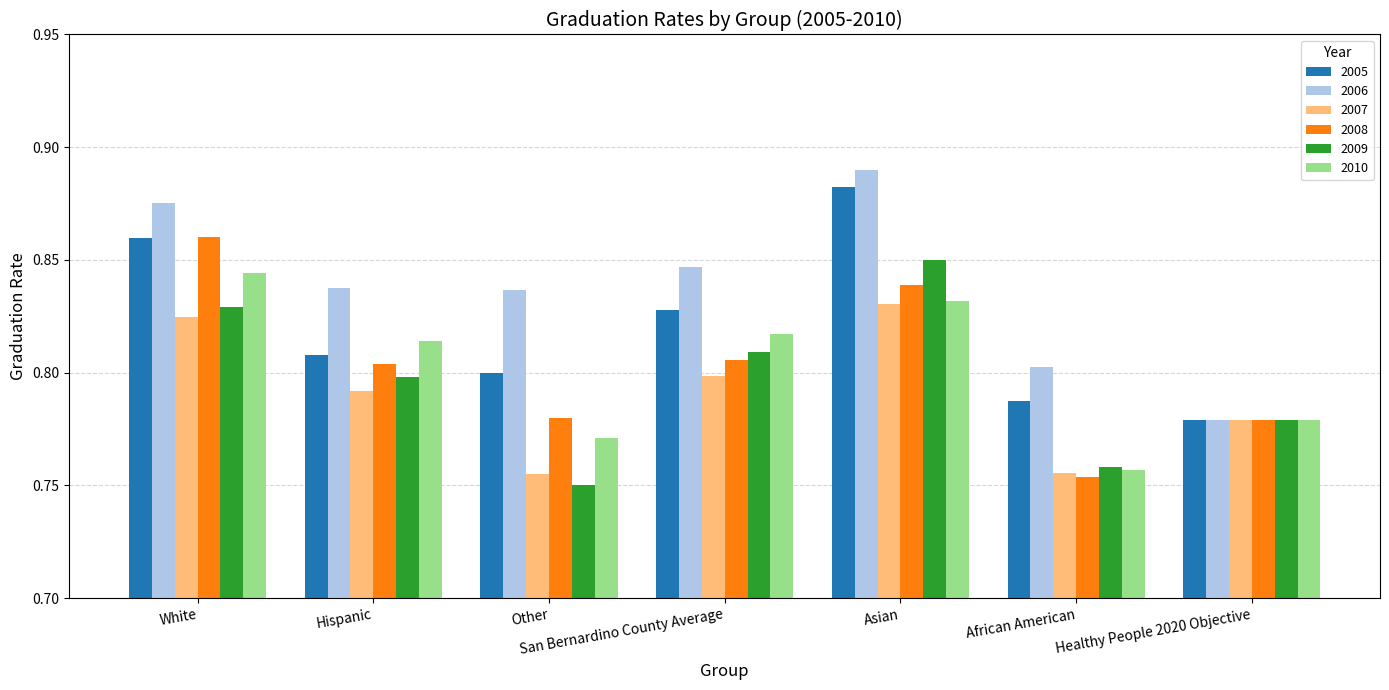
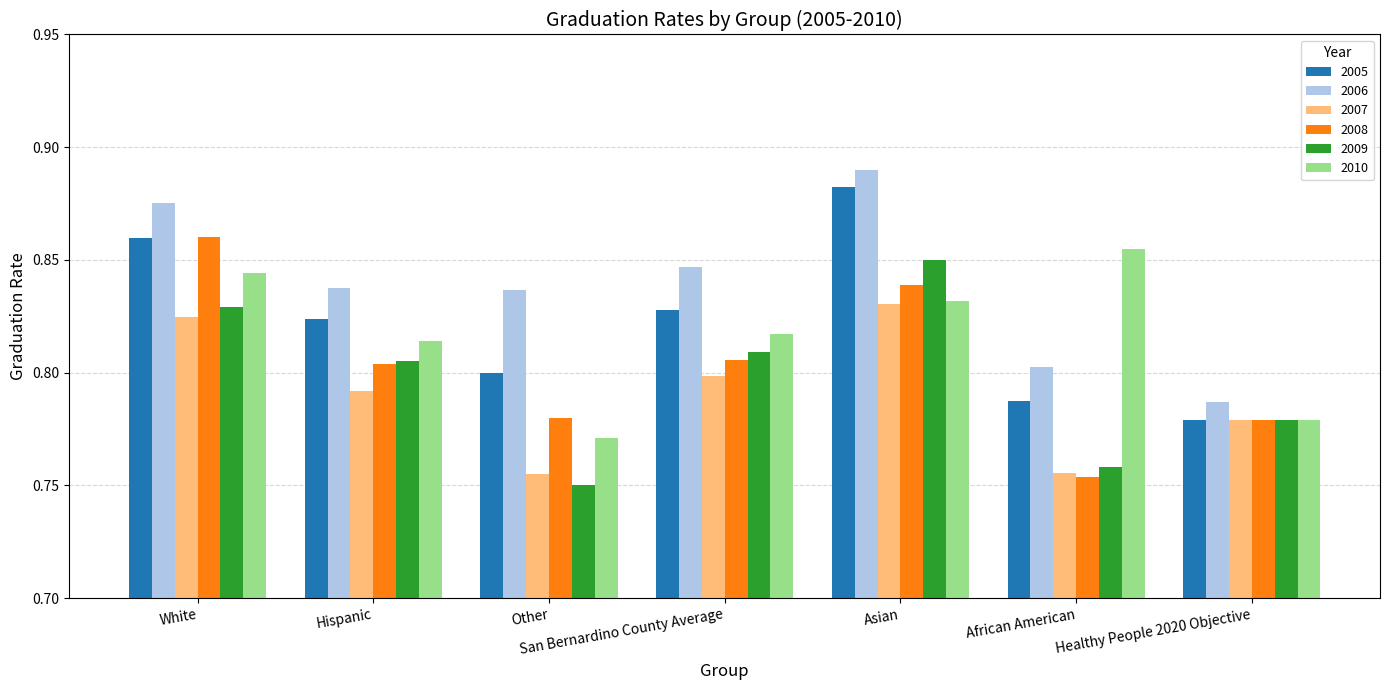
  {
    "2005": {
      "White": 0.860,
-     "Hispanic": 0.808,
+     "Hispanic": 0.824,
      "Other": 0.800,
      "San Bernardino County Average": 0.828,
      "Asian": 0.882,
      "African American": 0.787,
      "Healthy People 2020 Objective": 0.779
    },
    "2006": {
      "White": 0.875,
      "Hispanic": 0.837,
      "Other": 0.837,
      "San Bernardino County Average": 0.847,
      "Asian": 0.890,
      "African American": 0.802,
-     "Healthy People 2020 Objective": 0.779
+     "Healthy People 2020 Objective": 0.787
    },
    "2007": {
      "White": 0.825,
      "Hispanic": 0.792,
      "Other": 0.755,
      "San Bernardino County Average": 0.798,
      "Asian": 0.830,
      "African American": 0.756,
      "Healthy People 2020 Objective": 0.779
    },
    "2008": {
      "White": 0.860,
      "Hispanic": 0.804,
      "Other": 0.780,
      "San Bernardino County Average": 0.806,
      "Asian": 0.839,
      "African American": 0.754,
      "Healthy People 2020 Objective": 0.779
    },
    "2009": {
      "White": 0.829,
-     "Hispanic": 0.798,
+     "Hispanic": 0.805,
      "Other": 0.750,
      "San Bernardino County Average": 0.809,
      "Asian": 0.850,
      "African American": 0.758,
      "Healthy People 2020 Objective": 0.779
    },
    "2010": {
      "White": 0.844,
      "Hispanic": 0.814,
      "Other": 0.771,
      "San Bernardino County Average": 0.817,
      "Asian": 0.832,
-     "African American": 0.757,
+     "African American": 0.855,
      "Healthy People 2020 Objective": 0.779
    }
  }
